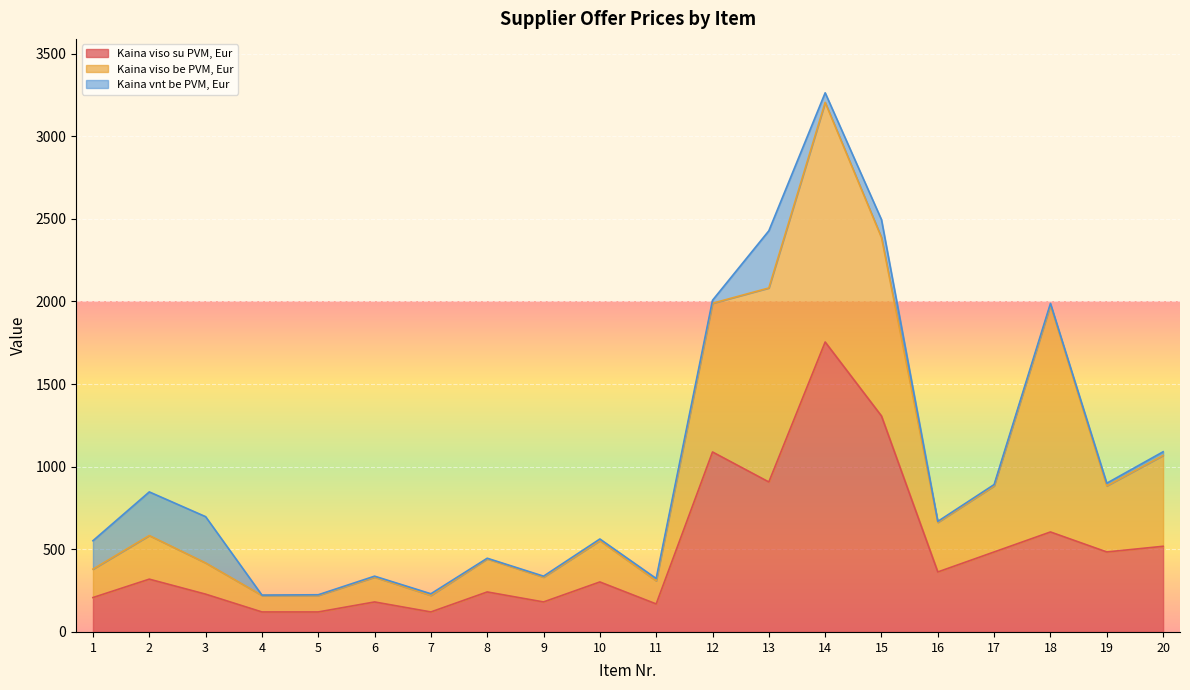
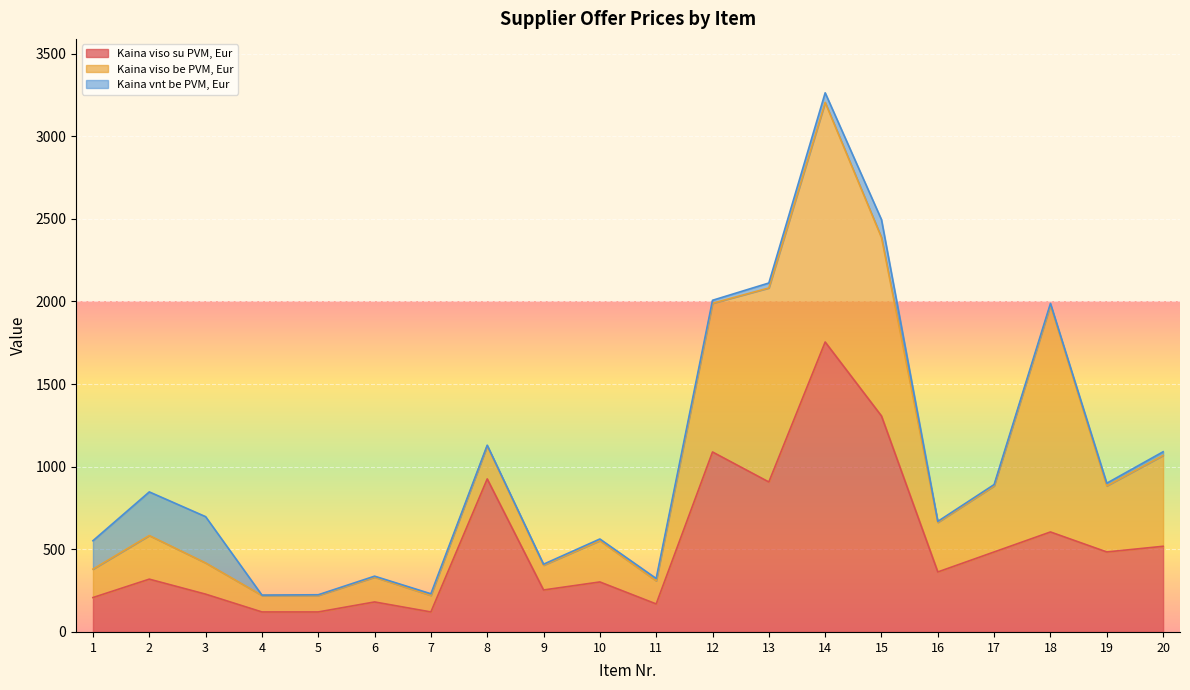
  {
    "Kaina viso su PVM, Eur": {
      "1": 210,
      "2": 320,
      "3": 230,
      "4": 120,
      "5": 120,
      "6": 180,
      "7": 120,
-     "8": 240,
-     "9": 180,
+     "8": 930,
+     "9": 250,
      "10": 300,
      "11": 170,
      "12": 1090,
      "13": 910,
      "14": 1750,
      "15": 1310,
      "16": 360,
      "17": 480,
      "18": 610,
      "19": 480,
      "20": 520
    },
    "Kaina viso be PVM, Eur": {
      "1": 170,
      "2": 260,
      "3": 190,
      "12": 900,
      "13": 1170,
      "14": 1450,
      "15": 1080,
      "19": 400,
      "20": 550
    },
    "Kaina vnt be PVM, Eur": {
      "1": 170,
      "2": 260,
      "3": 280,
      "12": 20,
-     "13": 350,
+     "13": 30,
      "14": 60,
      "15": 110,
      "19": 20,
      "20": 20
    }
  }
